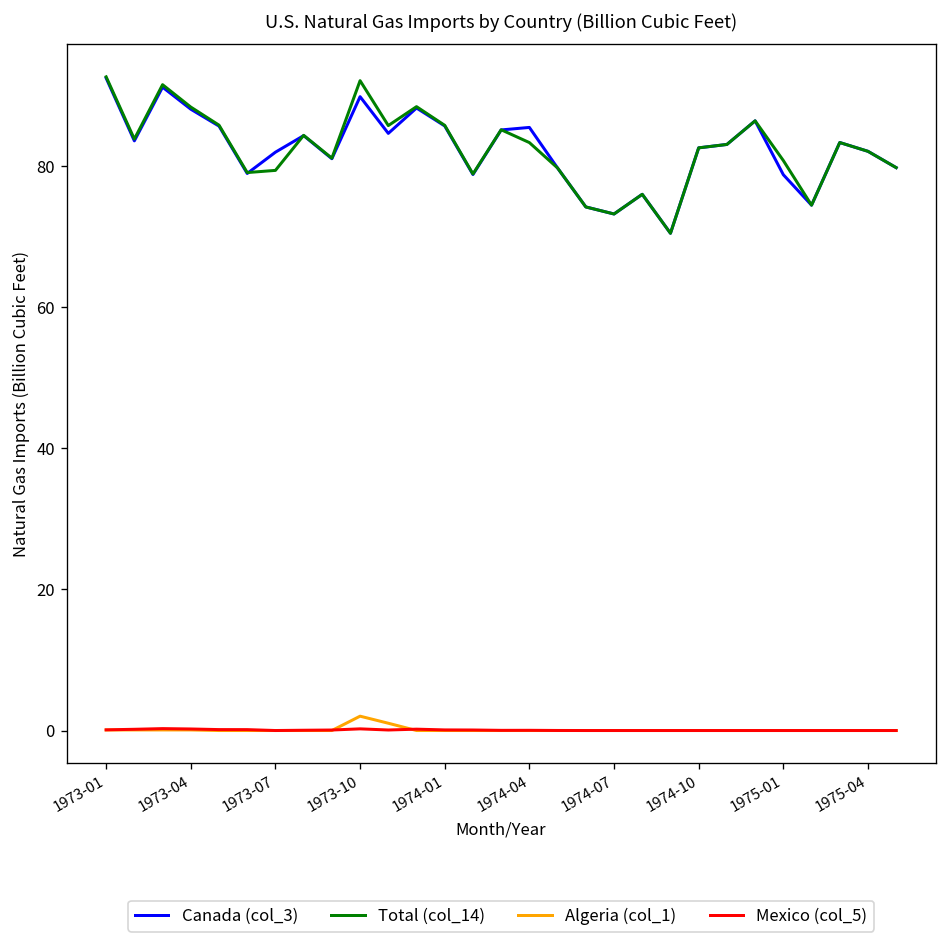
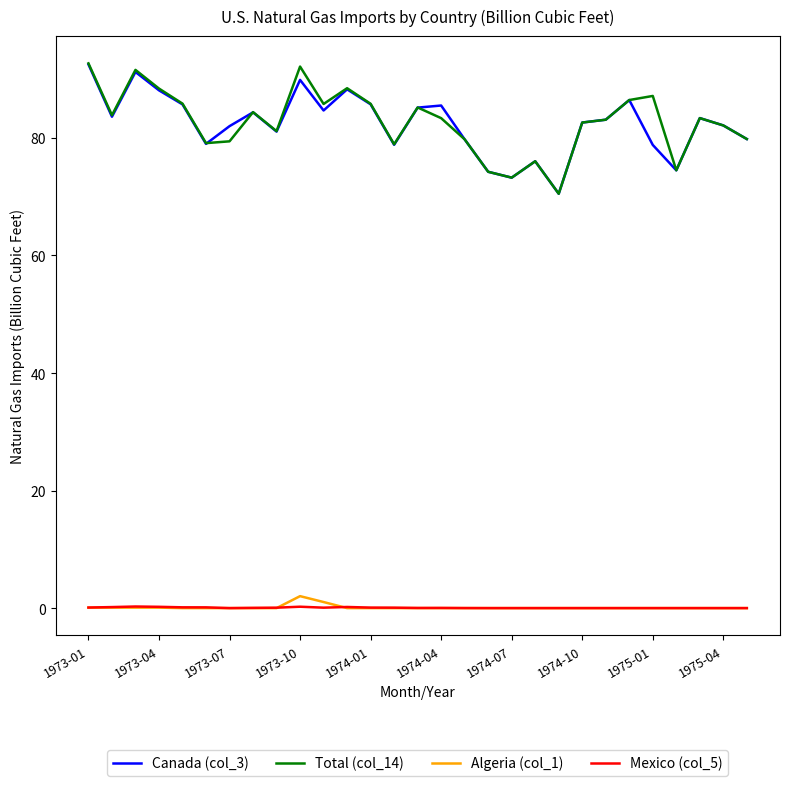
  {
    "Canada (col_3)": {
      "1973-07": 82,
      "1973-10": 90,
      "1974-04": 86,
      "1975-01": 79
    },
    "Total (col_14)": {
      "1973-07": 79,
      "1973-10": 92,
      "1974-04": 83,
-     "1975-01": 81
+     "1975-01": 87
    },
    "Algeria (col_1)": {
      "1973-10": 2
    },
    "Mexico (col_5)": {
      "1973-10": 0
    }
  }
